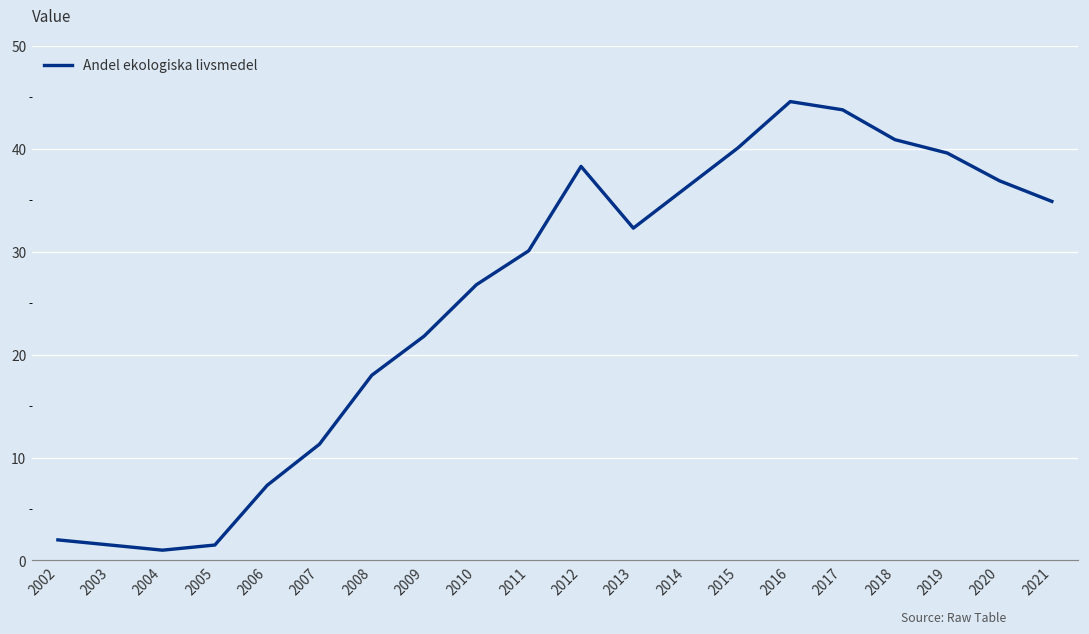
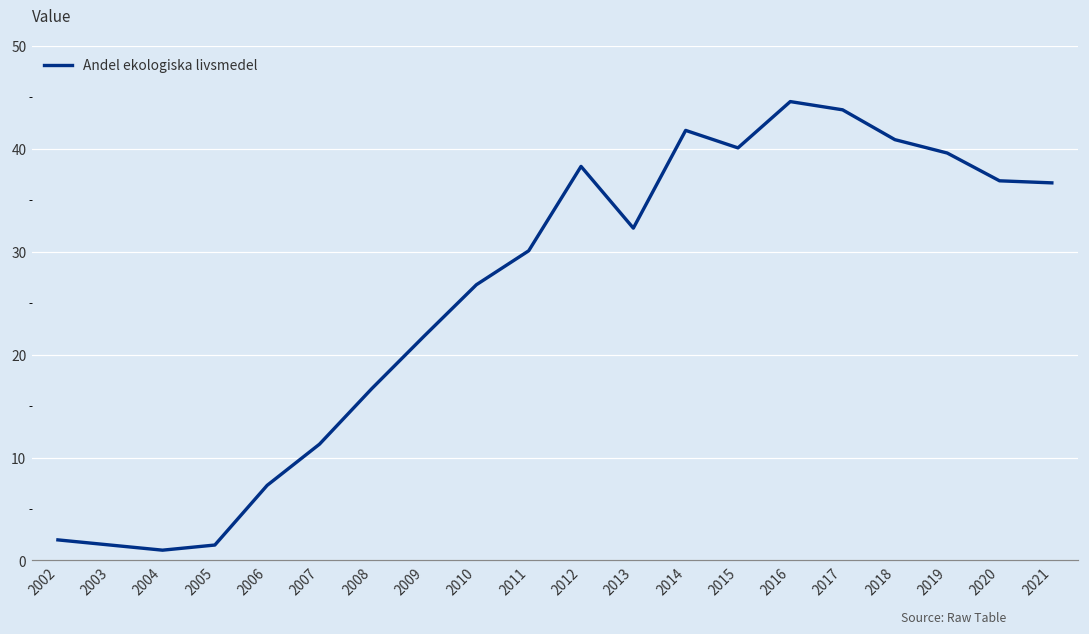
  {
    "2002": 2,
    "2003": 2,
    "2004": 1,
    "2005": 2,
    "2006": 7,
    "2007": 11,
-   "2008": 18,
+   "2008": 17,
    "2009": 22,
    "2010": 27,
    "2011": 30,
    "2012": 38,
    "2013": 32,
-   "2014": 36,
+   "2014": 42,
    "2015": 40,
    "2016": 45,
    "2017": 44,
    "2018": 41,
    "2019": 40,
    "2020": 37,
-   "2021": 35
+   "2021": 37
  }
